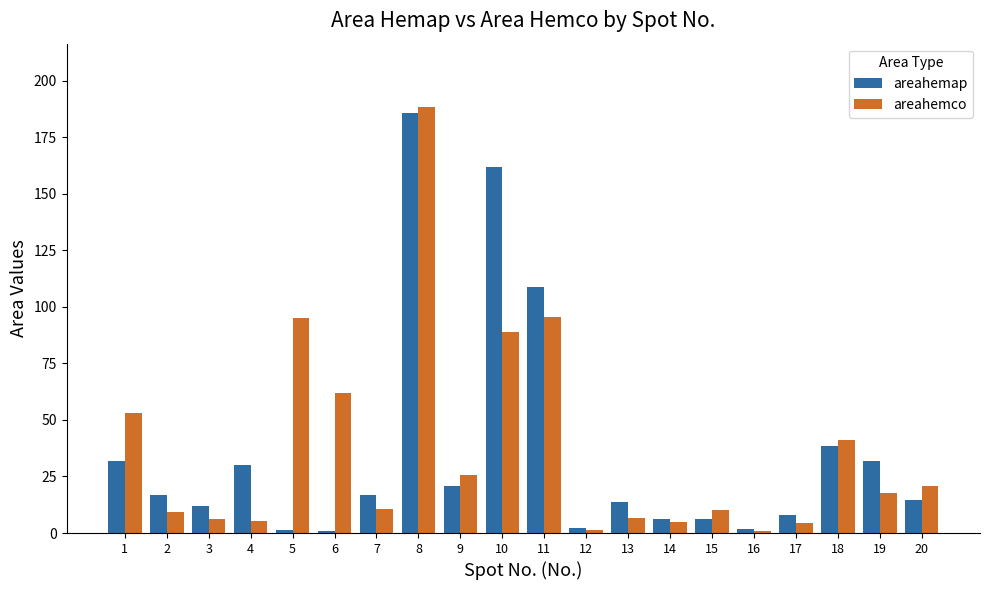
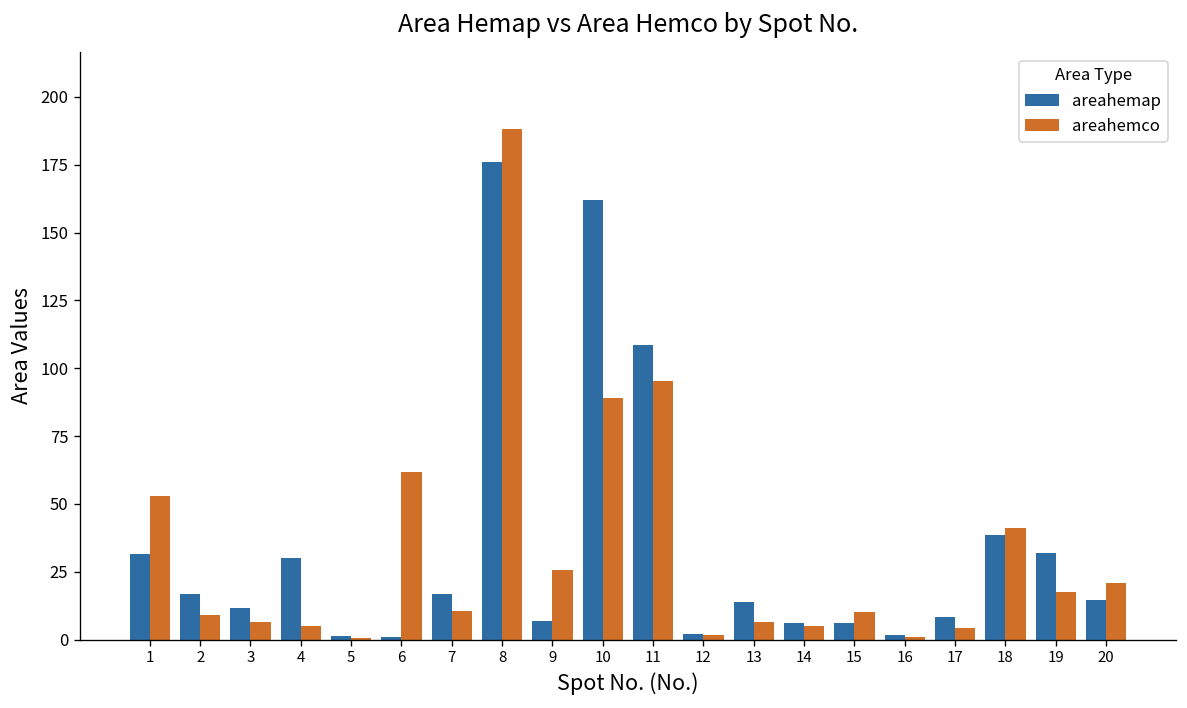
  {
    "areahemap": {
      "1": 32,
      "2": 17,
      "3": 12,
      "4": 30,
      "5": 1,
      "7": 17,
-     "8": 186,
-     "9": 21,
+     "8": 176,
+     "9": 7,
      "10": 162,
      "11": 109,
      "12": 2,
      "13": 14,
      "14": 6,
      "15": 6,
      "16": 2,
      "17": 8,
      "18": 38,
      "19": 32,
      "20": 15
    },
    "areahemco": {
      "1": 53,
      "2": 9,
      "3": 6,
      "4": 5,
-     "5": 95,
+     "5": 1,
      "6": 62,
      "7": 11,
      "8": 188,
      "9": 25,
      "10": 89,
      "11": 95,
      "12": 2,
      "13": 6,
      "14": 5,
      "15": 10,
      "17": 4,
      "18": 41,
      "19": 18,
      "20": 21
    }
  }
